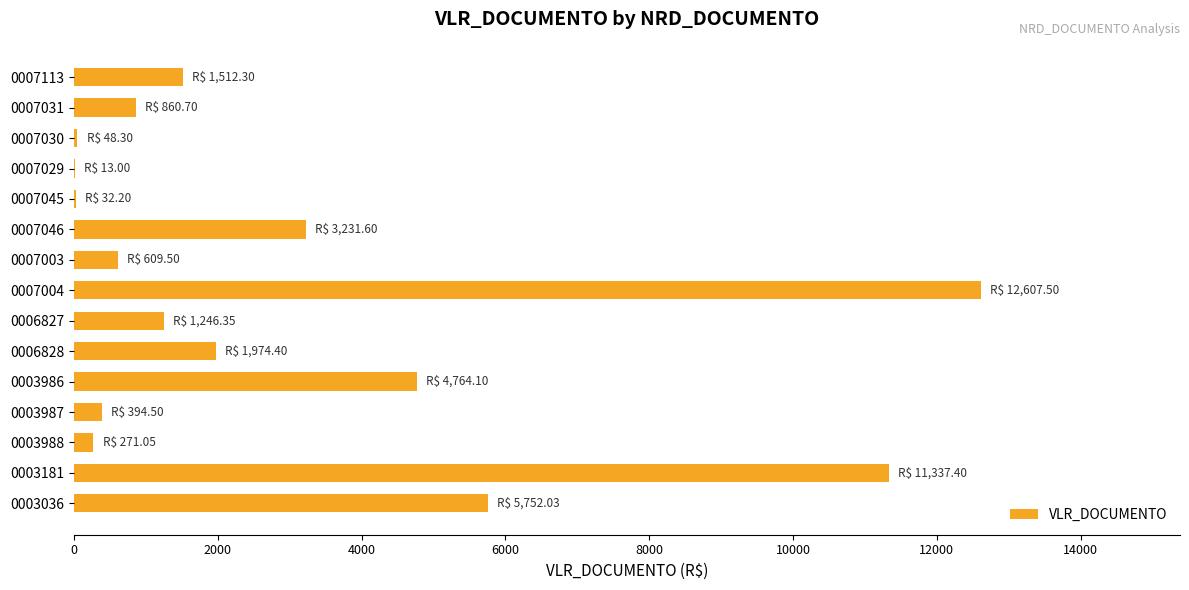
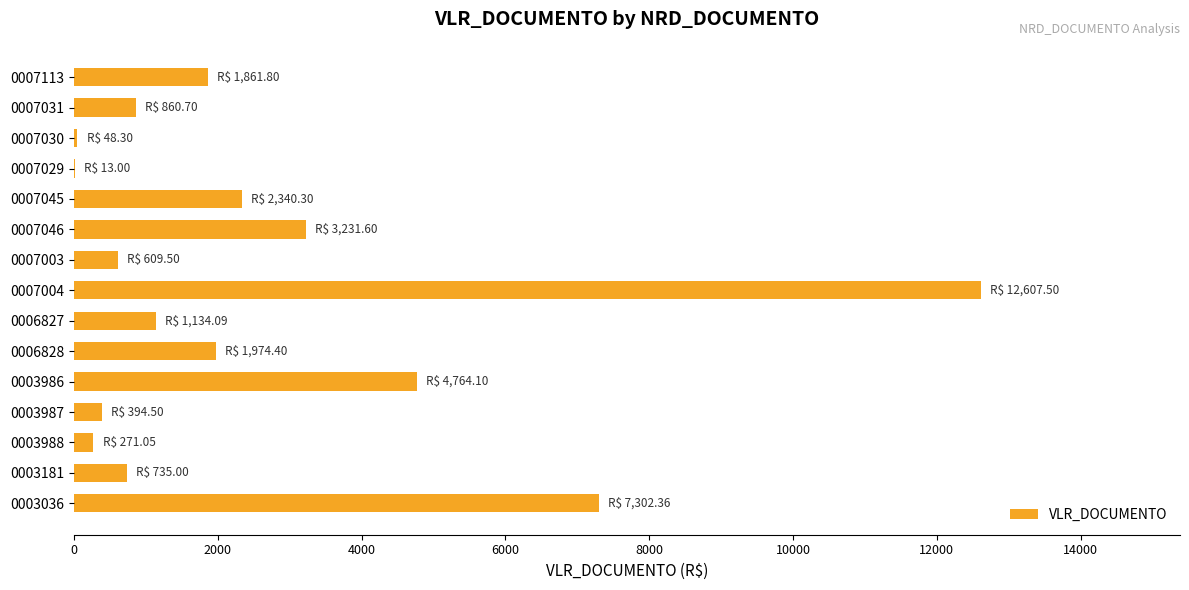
  {
-   "0007113": "1,512.30",
+   "0007113": "1,861.80",
    "0007031": "860.70",
    "0007030": "48.30",
    "0007029": "13.00",
-   "0007045": "32.20",
+   "0007045": "2,340.30",
    "0007046": "3,231.60",
    "0007003": "609.50",
    "0007004": "12,607.50",
-   "0006827": "1,246.35",
+   "0006827": "1,134.09",
    "0006828": "1,974.40",
    "0003986": "4,764.10",
    "0003987": "394.50",
    "0003988": "271.05",
-   "0003181": "11,337.40",
-   "0003036": "5,752.03"
+   "0003181": "735.00",
+   "0003036": "7,302.36"
  }
